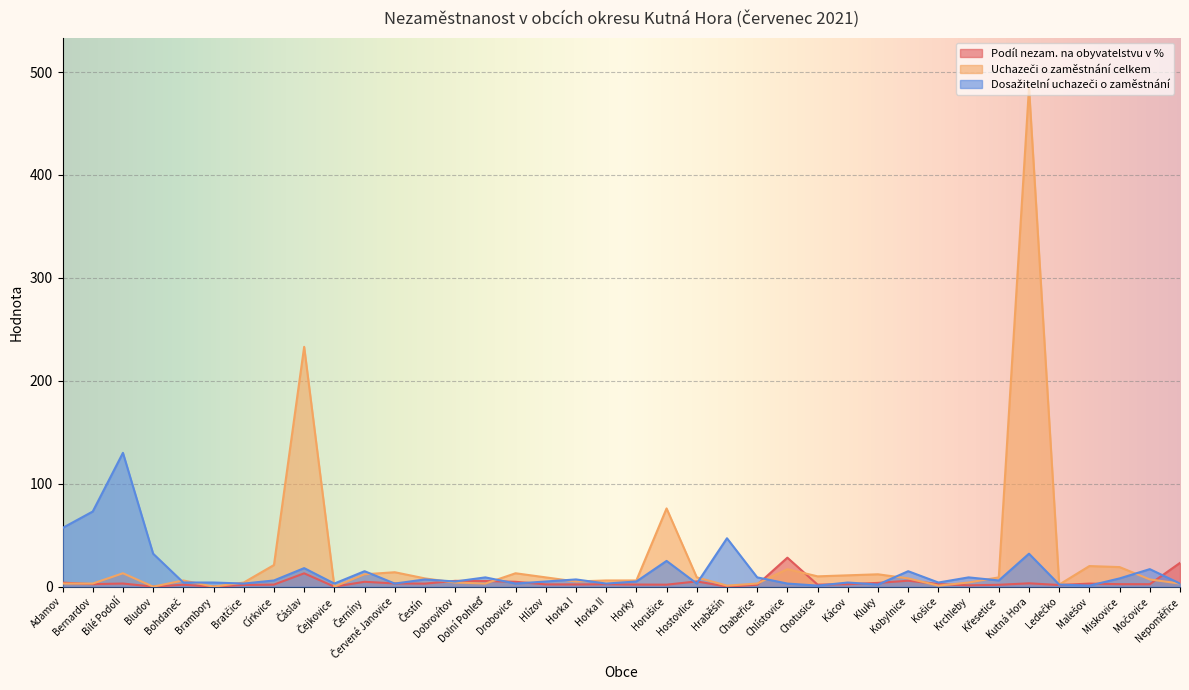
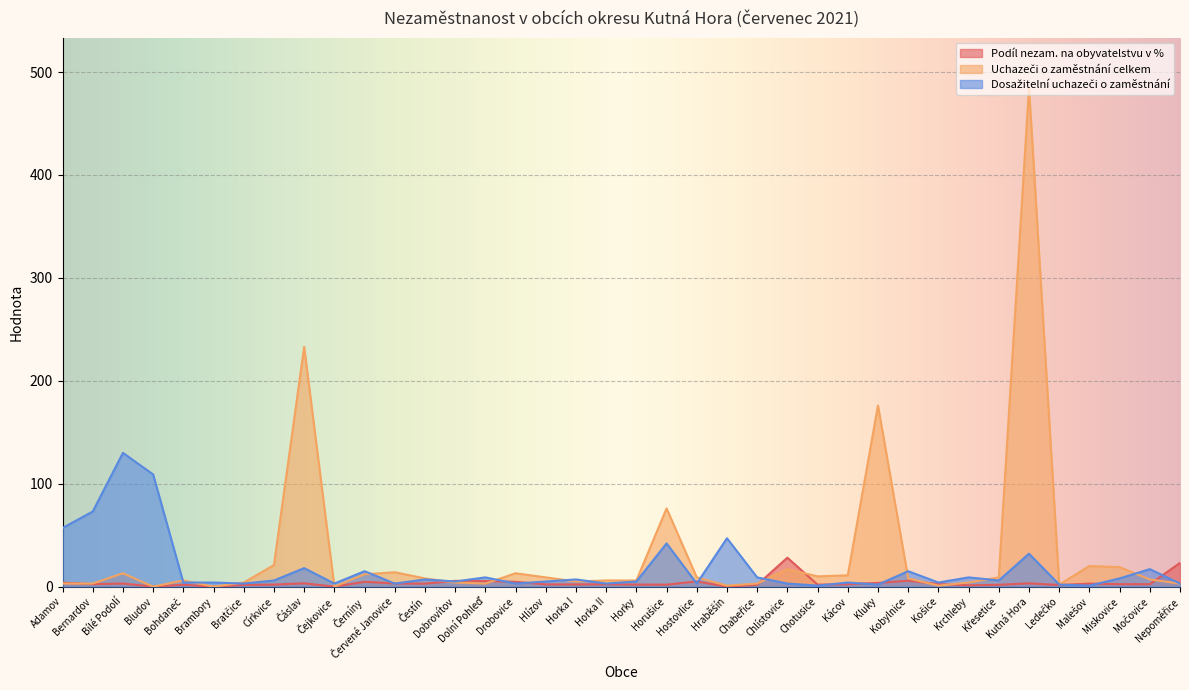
  {
    "Podíl nezam. na obyvatelstvu v %": {
      "Bílé Podolí": 3,
      "Církvice": 2,
-     "Čáslav": 13,
+     "Čáslav": 3,
      "Černíny": 5,
      "Čestín": 3,
      "Dolní Pohleď": 5,
      "Hlízov": 2,
      "Horka I": 2,
      "Horky": 2,
      "Horušice": 2,
      "Chlístovice": 28,
      "Krchleby": 1,
      "Křesetice": 2,
      "Kutná Hora": 3,
      "Miskovice": 2,
      "Močovice": 2,
      "Nepoměřice": 23
    },
    "Uchazeči o zaměstnání celkem": {
      "Bílé Podolí": 13,
      "Církvice": 21,
      "Čáslav": 233,
      "Černíny": 12,
      "Červené Janovice": 14,
      "Dolní Pohleď": 3,
      "Drobovice": 13,
      "Hlízov": 9,
      "Horka II": 6,
      "Horušice": 76,
      "Hostovlice": 9,
      "Chlístovice": 17,
      "Chotusice": 10,
      "Kácov": 11,
-     "Kluky": 12,
+     "Kluky": 176,
      "Krchleby": 4,
      "Křesetice": 9,
      "Malešov": 20,
      "Miskovice": 19,
      "Močovice": 7
    },
    "Dosažitelní uchazeči o zaměstnání": {
      "Adamov": 57,
      "Bernardov": 73,
      "Bílé Podolí": 130,
-     "Bludov": 32,
+     "Bludov": 109,
      "Brambory": 4,
      "Církvice": 6,
      "Čáslav": 18,
      "Čejkovice": 3,
      "Černíny": 15,
      "Dolní Pohleď": 9,
      "Hlízov": 5,
-     "Horušice": 25,
+     "Horušice": 42,
      "Hraběšín": 47,
      "Chabeřice": 9,
      "Chlístovice": 3,
      "Kobylnice": 15,
      "Krchleby": 9,
      "Křesetice": 6,
      "Kutná Hora": 32,
      "Miskovice": 8,
      "Močovice": 17
    }
  }
